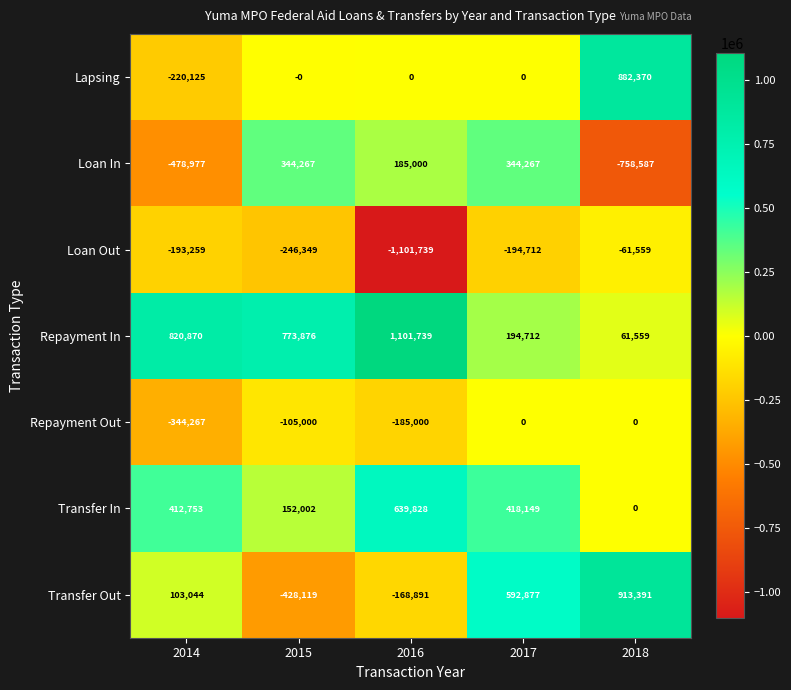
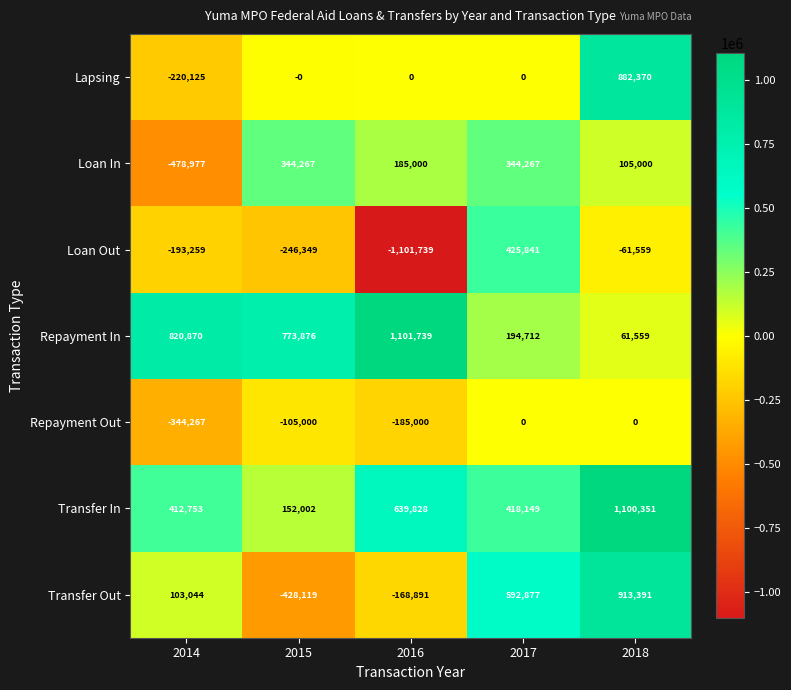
  {
    "Lapsing": {
      "2014": "-220,125",
      "2015": "-0",
      "2016": "0",
      "2017": "0",
      "2018": "882,370"
    },
    "Loan In": {
      "2014": "-478,977",
      "2015": "344,267",
      "2016": "185,000",
      "2017": "344,267",
-     "2018": "-758,587"
+     "2018": "105,000"
    },
    "Loan Out": {
      "2014": "-193,259",
      "2015": "-246,349",
      "2016": "-1,101,739",
-     "2017": "-194,712",
+     "2017": "425,841",
      "2018": "-61,559"
    },
    "Repayment In": {
      "2014": "820,870",
      "2015": "773,876",
      "2016": "1,101,739",
      "2017": "194,712",
      "2018": "61,559"
    },
    "Repayment Out": {
      "2014": "-344,267",
      "2015": "-105,000",
      "2016": "-185,000",
      "2017": "0",
      "2018": "0"
    },
    "Transfer In": {
      "2014": "412,753",
      "2015": "152,002",
      "2016": "639,828",
      "2017": "418,149",
-     "2018": "0"
+     "2018": "1,100,351"
    },
    "Transfer Out": {
      "2014": "103,044",
      "2015": "-428,119",
      "2016": "-168,891",
      "2017": "592,877",
      "2018": "913,391"
    }
  }
